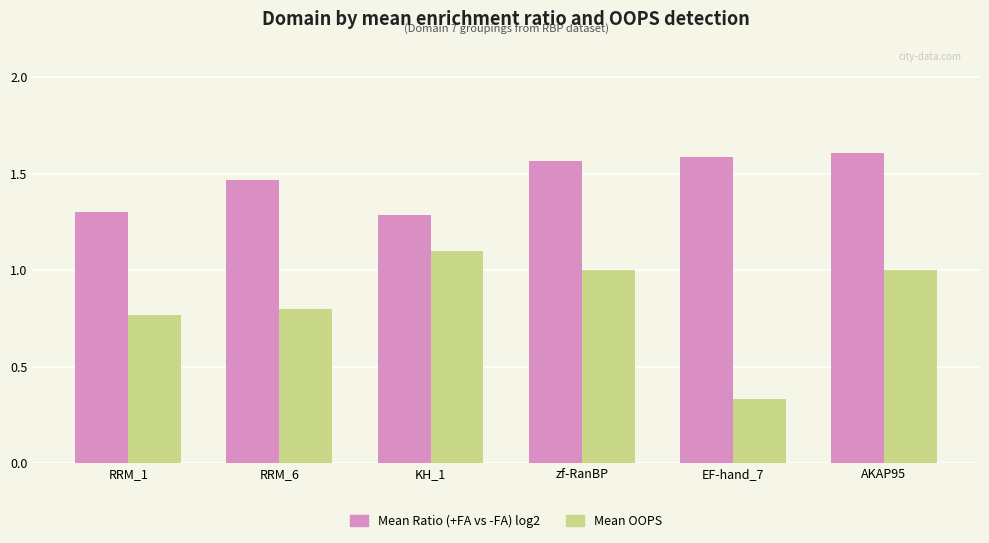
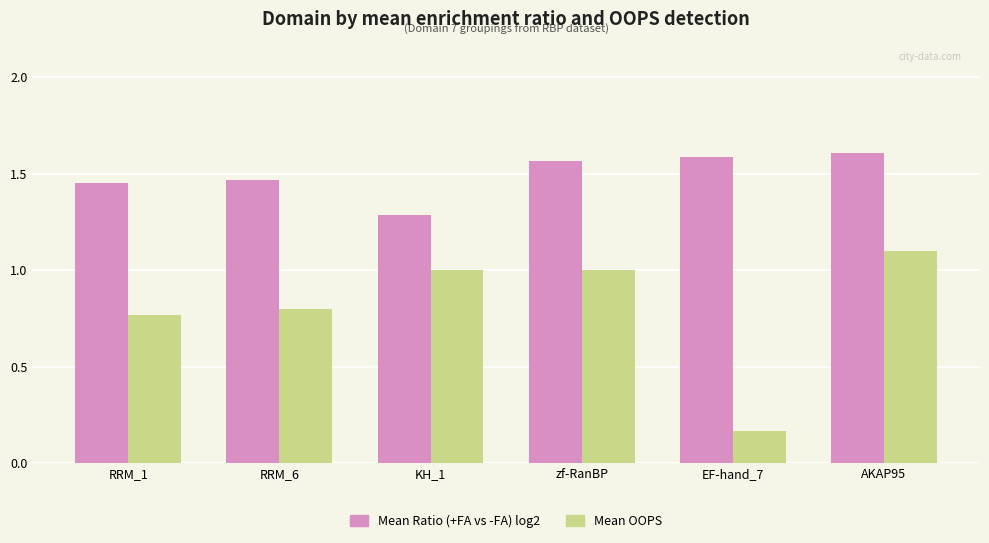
  {
    "Mean Ratio (+FA vs -FA) log2": {
-     "RRM_1": 1.30,
+     "RRM_1": 1.45,
      "RRM_6": 1.47,
      "KH_1": 1.29,
      "zf-RanBP": 1.57,
      "EF-hand_7": 1.59,
      "AKAP95": 1.61
    },
    "Mean OOPS": {
      "RRM_1": 0.76,
      "RRM_6": 0.80,
-     "KH_1": 1.1,
+     "KH_1": 1.0,
      "zf-RanBP": 1.00,
-     "EF-hand_7": 0.33,
-     "AKAP95": 1.0
+     "EF-hand_7": 0.16,
+     "AKAP95": 1.1
    }
  }
